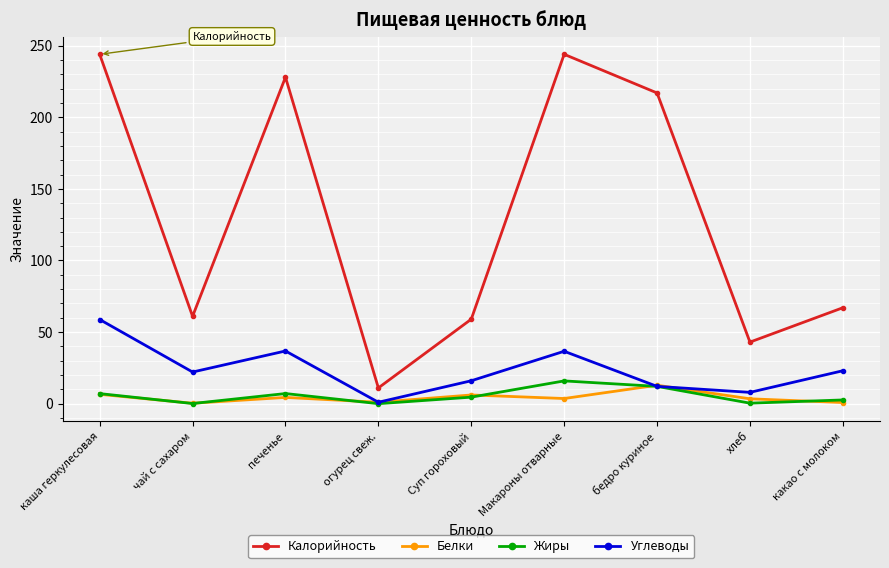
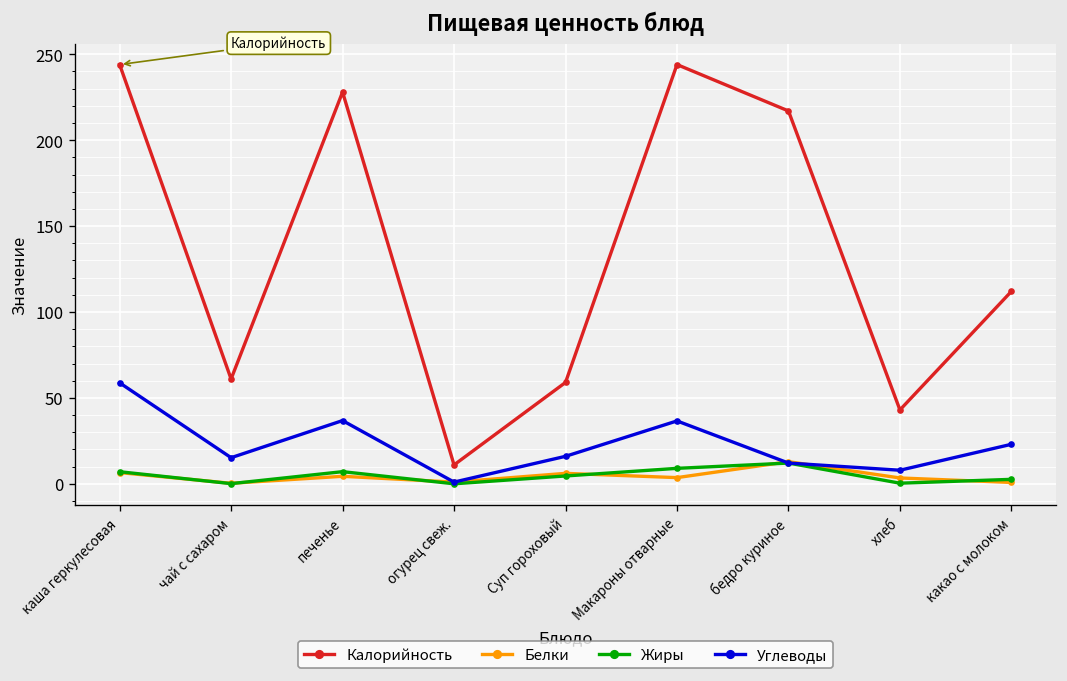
  {
    "Калорийность": {
      "каша геркулесовая": 244,
      "чай с сахаром": 61,
      "печенье": 228,
      "огурец свеж.": 11,
      "Суп гороховый": 59,
      "Макароны отварные": 244,
      "бедро куриное": 217,
      "хлеб": 43,
-     "какао с молоком": 67
+     "какао с молоком": 112
    },
    "Белки": {
      "печенье": 4,
      "Макароны отварные": 4,
      "хлеб": 3,
      "какао с молоком": 1
    },
    "Жиры": {
      "печенье": 7,
-     "Макароны отварные": 16,
+     "Макароны отварные": 9,
      "хлеб": 0,
      "какао с молоком": 3
    },
    "Углеводы": {
      "каша геркулесовая": 59,
-     "чай с сахаром": 22,
+     "чай с сахаром": 15,
      "печенье": 37,
      "Суп гороховый": 16,
      "Макароны отварные": 37,
      "хлеб": 8,
      "какао с молоком": 23
    }
  }
